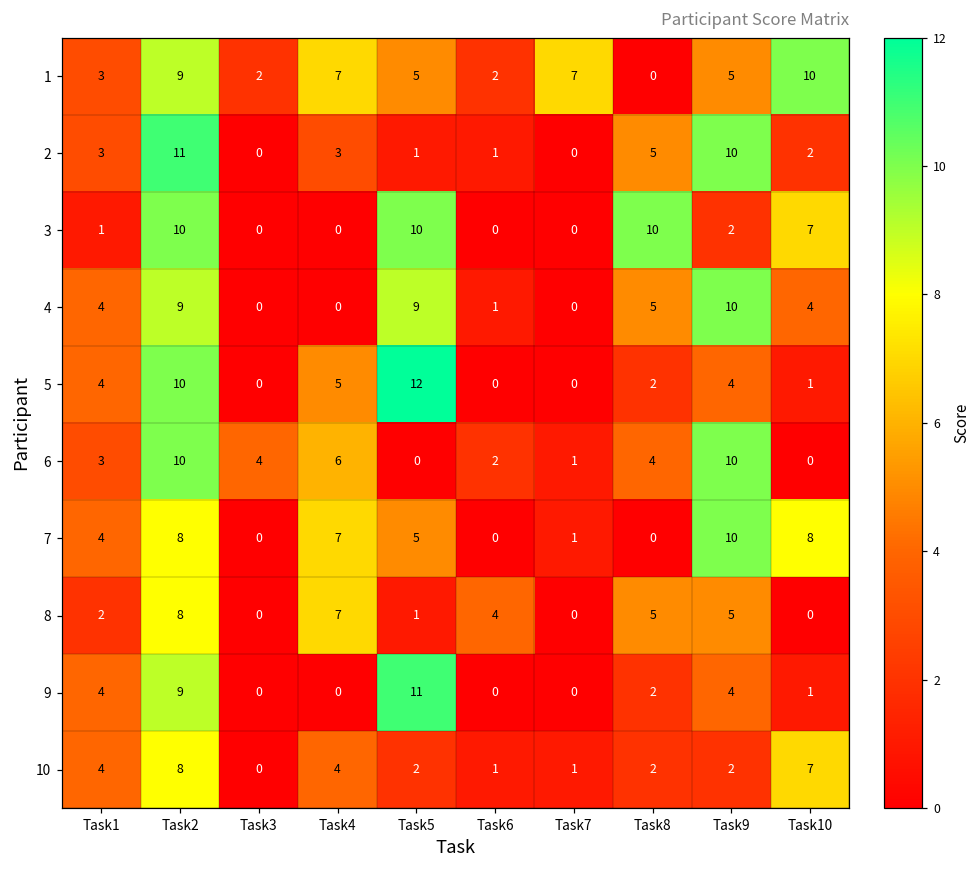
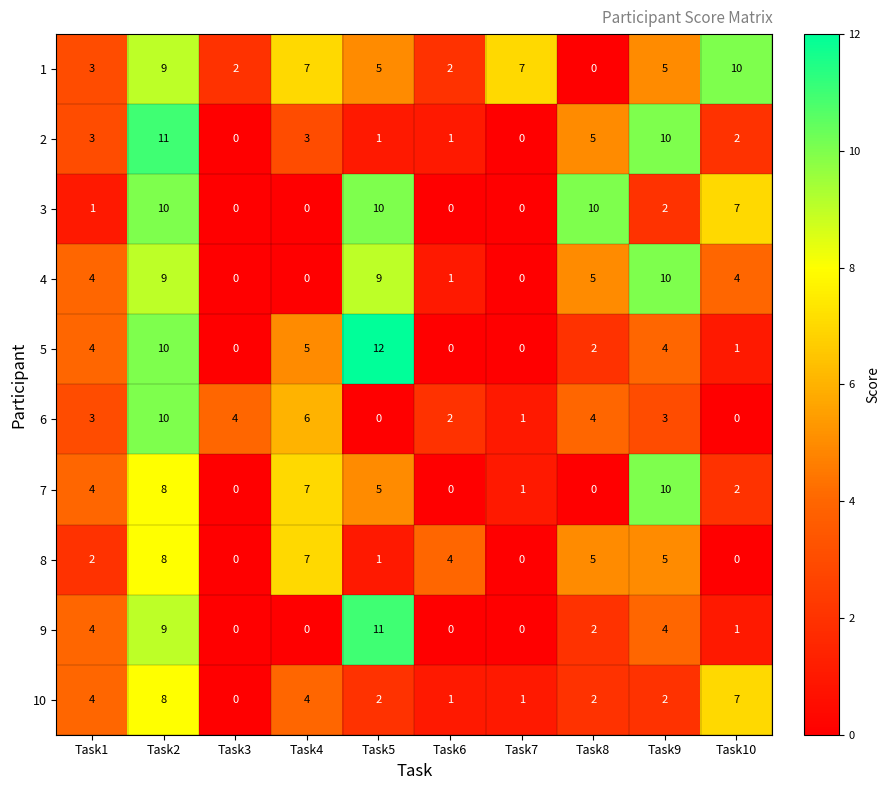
  {
    "1": {
      "Task1": 3,
      "Task2": 9,
      "Task3": 2,
      "Task4": 7,
      "Task5": 5,
      "Task6": 2,
      "Task7": 7,
      "Task8": 0,
      "Task9": 5,
      "Task10": 10
    },
    "2": {
      "Task1": 3,
      "Task2": 11,
      "Task3": 0,
      "Task4": 3,
      "Task5": 1,
      "Task6": 1,
      "Task7": 0,
      "Task8": 5,
      "Task9": 10,
      "Task10": 2
    },
    "3": {
      "Task1": 1,
      "Task2": 10,
      "Task3": 0,
      "Task4": 0,
      "Task5": 10,
      "Task6": 0,
      "Task7": 0,
      "Task8": 10,
      "Task9": 2,
      "Task10": 7
    },
    "4": {
      "Task1": 4,
      "Task2": 9,
      "Task3": 0,
      "Task4": 0,
      "Task5": 9,
      "Task6": 1,
      "Task7": 0,
      "Task8": 5,
      "Task9": 10,
      "Task10": 4
    },
    "5": {
      "Task1": 4,
      "Task2": 10,
      "Task3": 0,
      "Task4": 5,
      "Task5": 12,
      "Task6": 0,
      "Task7": 0,
      "Task8": 2,
      "Task9": 4,
      "Task10": 1
    },
    "6": {
      "Task1": 3,
      "Task2": 10,
      "Task3": 4,
      "Task4": 6,
      "Task5": 0,
      "Task6": 2,
      "Task7": 1,
      "Task8": 4,
-     "Task9": 10,
+     "Task9": 3,
      "Task10": 0
    },
    "7": {
      "Task1": 4,
      "Task2": 8,
      "Task3": 0,
      "Task4": 7,
      "Task5": 5,
      "Task6": 0,
      "Task7": 1,
      "Task8": 0,
      "Task9": 10,
-     "Task10": 8
+     "Task10": 2
    },
    "8": {
      "Task1": 2,
      "Task2": 8,
      "Task3": 0,
      "Task4": 7,
      "Task5": 1,
      "Task6": 4,
      "Task7": 0,
      "Task8": 5,
      "Task9": 5,
      "Task10": 0
    },
    "9": {
      "Task1": 4,
      "Task2": 9,
      "Task3": 0,
      "Task4": 0,
      "Task5": 11,
      "Task6": 0,
      "Task7": 0,
      "Task8": 2,
      "Task9": 4,
      "Task10": 1
    },
    "10": {
      "Task1": 4,
      "Task2": 8,
      "Task3": 0,
      "Task4": 4,
      "Task5": 2,
      "Task6": 1,
      "Task7": 1,
      "Task8": 2,
      "Task9": 2,
      "Task10": 7
    }
  }
